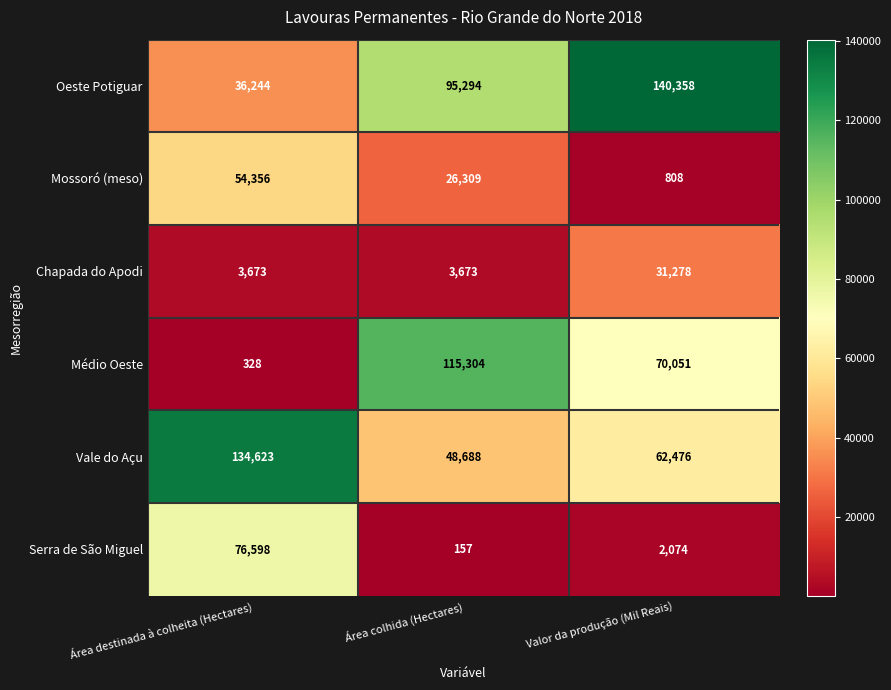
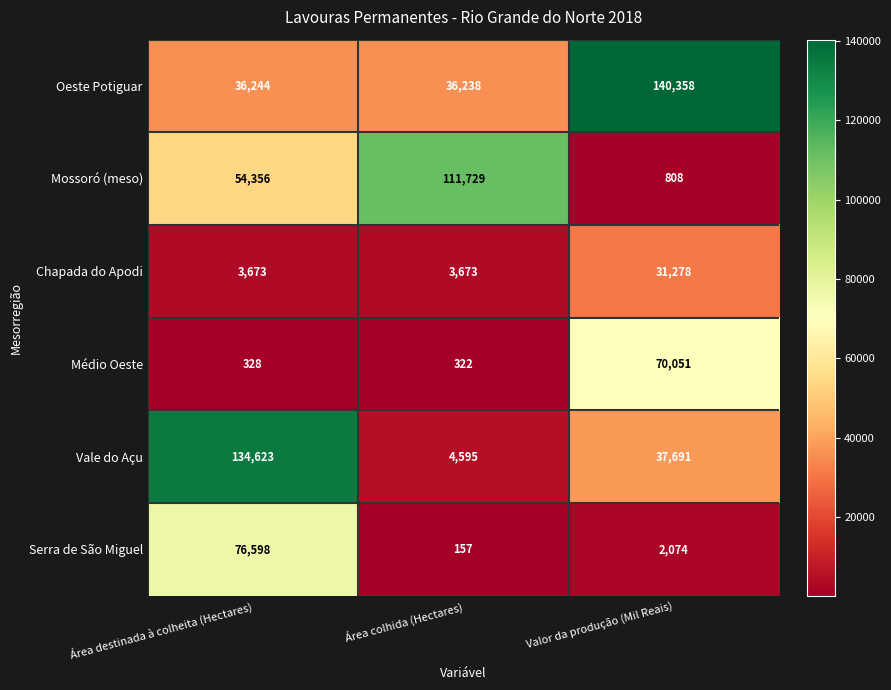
  {
    "Oeste Potiguar": {
      "Área destinada à colheita (Hectares)": "36,244",
-     "Área colhida (Hectares)": "95,294",
+     "Área colhida (Hectares)": "36,238",
      "Valor da produção (Mil Reais)": "140,358"
    },
    "Mossoró (meso)": {
      "Área destinada à colheita (Hectares)": "54,356",
-     "Área colhida (Hectares)": "26,309",
+     "Área colhida (Hectares)": "111,729",
      "Valor da produção (Mil Reais)": "808"
    },
    "Chapada do Apodi": {
      "Área destinada à colheita (Hectares)": "3,673",
      "Área colhida (Hectares)": "3,673",
      "Valor da produção (Mil Reais)": "31,278"
    },
    "Médio Oeste": {
      "Área destinada à colheita (Hectares)": "328",
-     "Área colhida (Hectares)": "115,304",
+     "Área colhida (Hectares)": "322",
      "Valor da produção (Mil Reais)": "70,051"
    },
    "Vale do Açu": {
      "Área destinada à colheita (Hectares)": "134,623",
-     "Área colhida (Hectares)": "48,688",
-     "Valor da produção (Mil Reais)": "62,476"
+     "Área colhida (Hectares)": "4,595",
+     "Valor da produção (Mil Reais)": "37,691"
    },
    "Serra de São Miguel": {
      "Área destinada à colheita (Hectares)": "76,598",
      "Área colhida (Hectares)": "157",
      "Valor da produção (Mil Reais)": "2,074"
    }
  }
